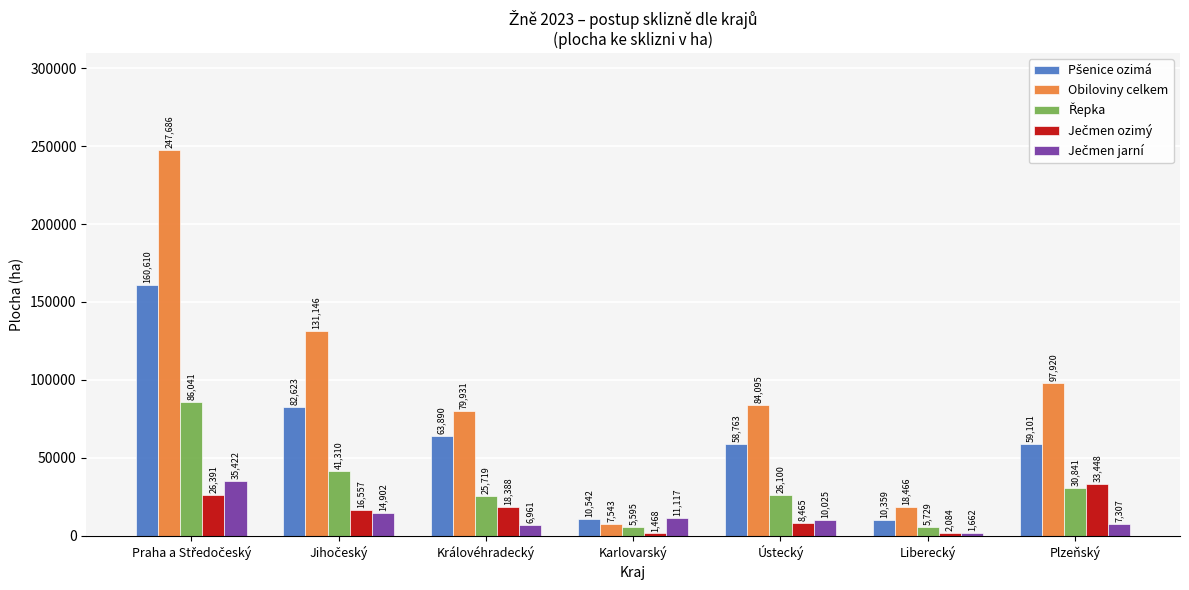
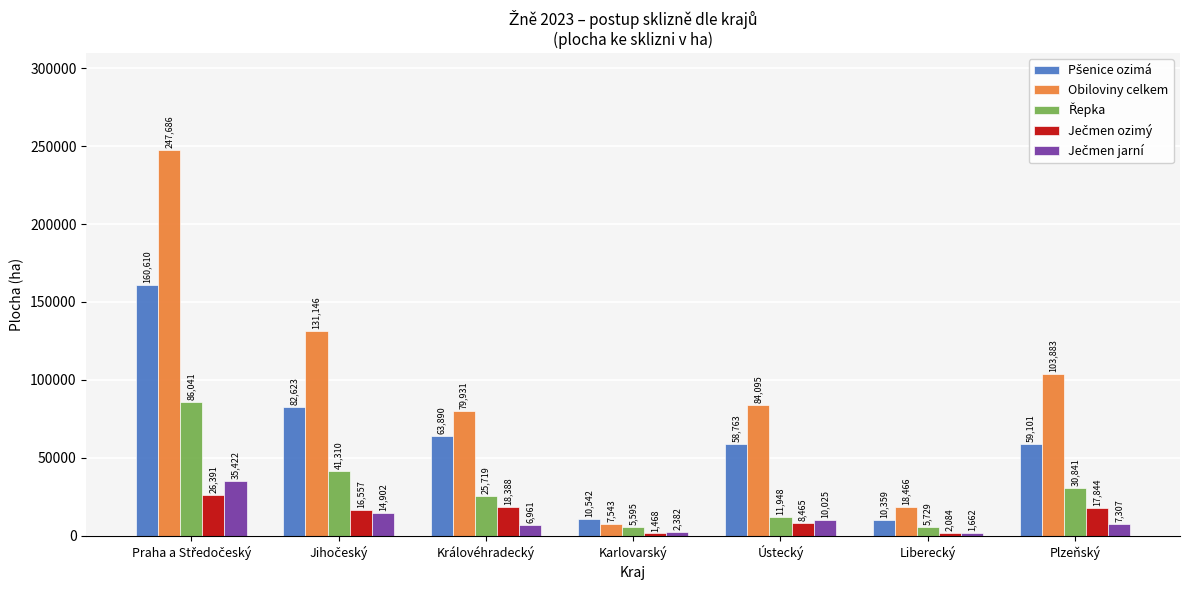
  {
    "Pšenice ozimá": {
      "Praha a Středočeský": "160,610",
      "Jihočeský": "82,623",
      "Královéhradecký": "63,890",
      "Karlovarský": "10,542",
      "Ústecký": "58,763",
      "Liberecký": "10,359",
      "Plzeňský": "59,101"
    },
    "Obiloviny celkem": {
      "Praha a Středočeský": "247,686",
      "Jihočeský": "131,146",
      "Královéhradecký": "79,931",
      "Karlovarský": "7,543",
      "Ústecký": "84,095",
      "Liberecký": "18,466",
-     "Plzeňský": "97,920"
+     "Plzeňský": "103,883"
    },
    "Řepka": {
      "Praha a Středočeský": "86,041",
      "Jihočeský": "41,310",
      "Královéhradecký": "25,719",
      "Karlovarský": "5,595",
-     "Ústecký": "26,100",
+     "Ústecký": "11,948",
      "Liberecký": "5,729",
      "Plzeňský": "30,841"
    },
    "Ječmen ozimý": {
      "Praha a Středočeský": "26,391",
      "Jihočeský": "16,557",
      "Královéhradecký": "18,388",
      "Karlovarský": "1,468",
      "Ústecký": "8,465",
      "Liberecký": "2,084",
-     "Plzeňský": "33,448"
+     "Plzeňský": "17,844"
    },
    "Ječmen jarní": {
      "Praha a Středočeský": "35,422",
      "Jihočeský": "14,902",
      "Královéhradecký": "6,961",
-     "Karlovarský": "11,117",
+     "Karlovarský": "2,382",
      "Ústecký": "10,025",
      "Liberecký": "1,662",
      "Plzeňský": "7,307"
    }
  }
